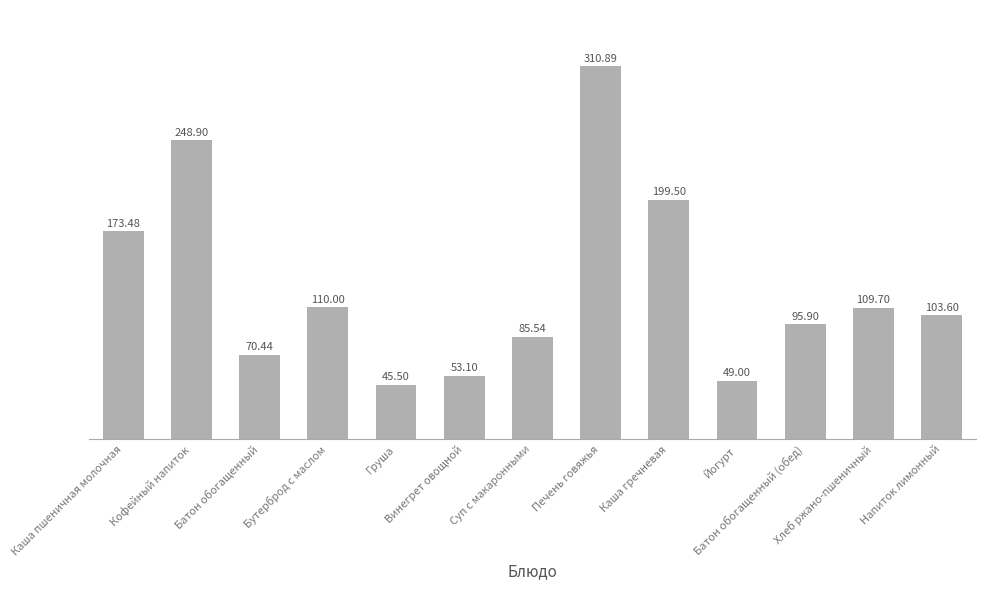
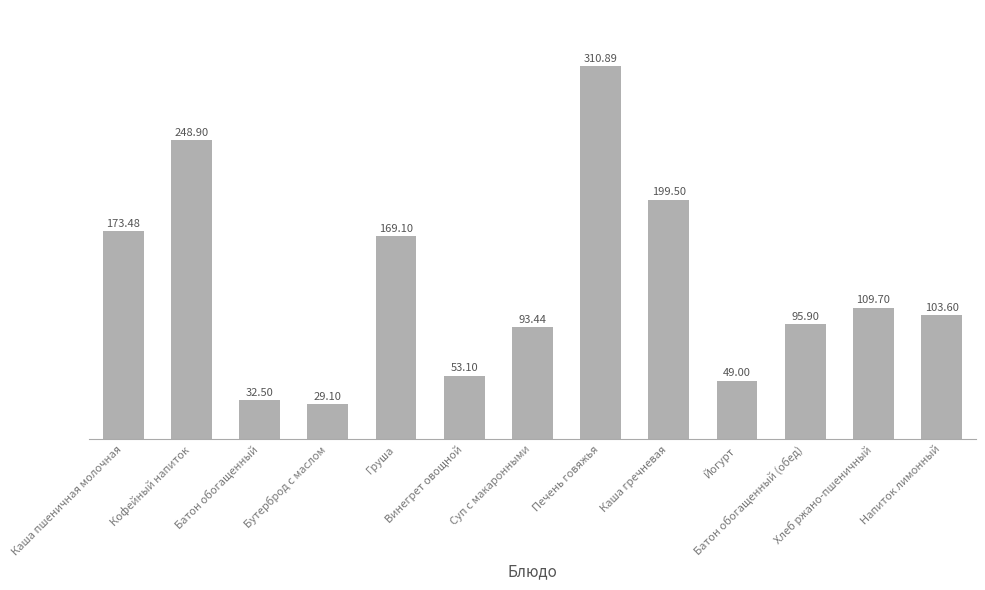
  {
    "Каша пшеничная молочная": 173.48,
    "Кофейный напиток": 248.90,
-   "Батон обогащенный": 70.44,
-   "Бутерброд с маслом": 110.00,
-   "Груша": 45.50,
+   "Батон обогащенный": 32.50,
+   "Бутерброд с маслом": 29.10,
+   "Груша": 169.10,
    "Винегрет овощной": 53.10,
-   "Суп с макаронными": 85.54,
+   "Суп с макаронными": 93.44,
    "Печень говяжья": 310.89,
    "Каша гречневая": 199.50,
    "Йогурт": 49.00,
    "Батон обогащенный (обед)": 95.90,
    "Хлеб ржано-пшеничный": 109.70,
    "Напиток лимонный": 103.60
  }
